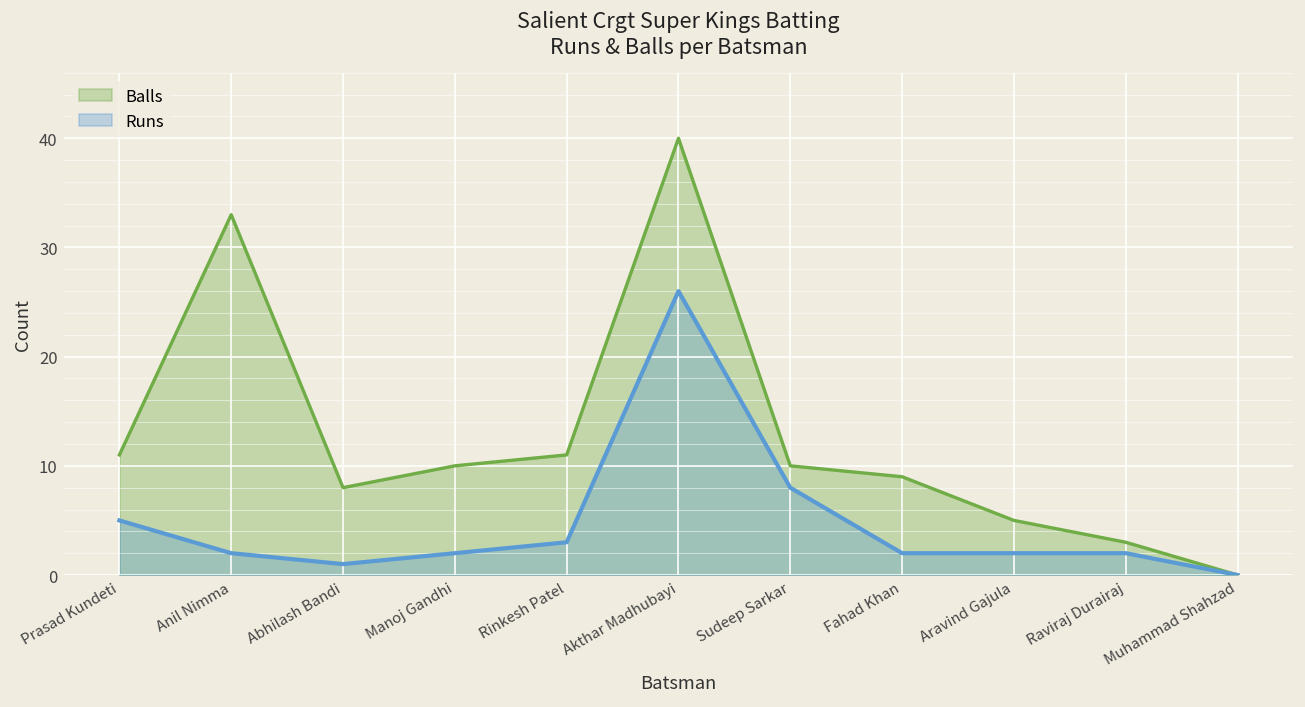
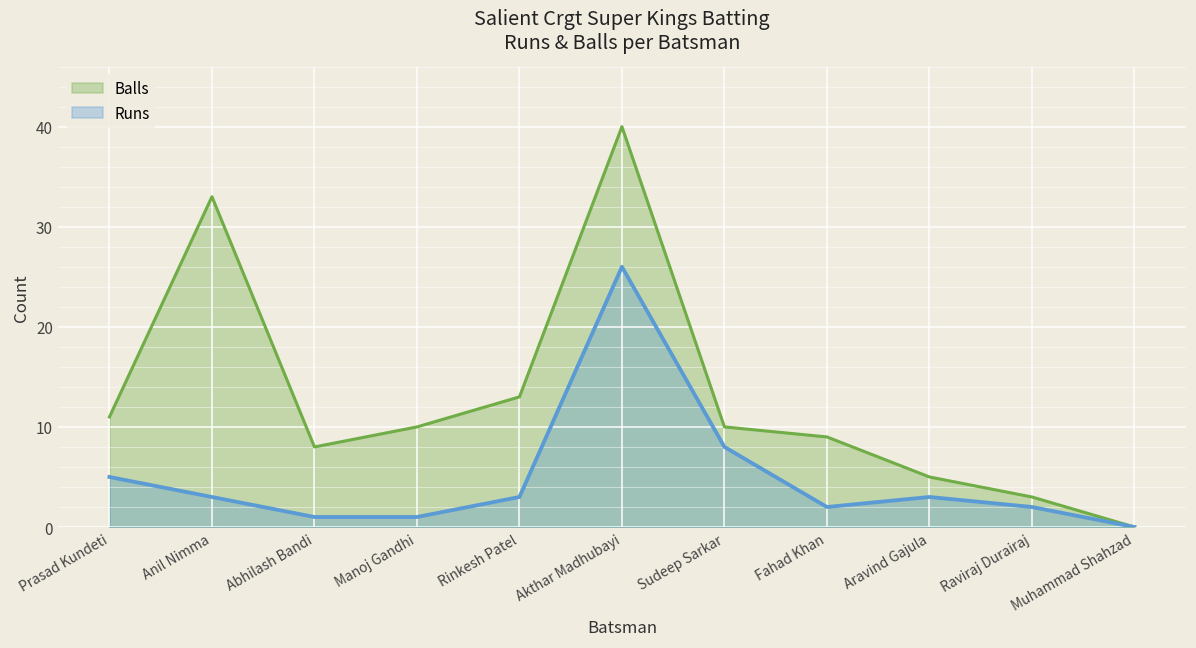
  {
    "Balls": {
      "Prasad Kundeti": 11,
      "Anil Nimma": 33,
      "Abhilash Bandi": 8,
      "Manoj Gandhi": 10,
-     "Rinkesh Patel": 11,
+     "Rinkesh Patel": 13,
      "Akthar Madhubayi": 40,
      "Sudeep Sarkar": 10,
      "Fahad Khan": 9,
      "Aravind Gajula": 5,
      "Raviraj Durairaj": 3
    },
    "Runs": {
      "Prasad Kundeti": 5,
-     "Anil Nimma": 2,
+     "Anil Nimma": 3,
      "Abhilash Bandi": 1,
-     "Manoj Gandhi": 2,
+     "Manoj Gandhi": 1,
      "Rinkesh Patel": 3,
      "Akthar Madhubayi": 26,
      "Sudeep Sarkar": 8,
      "Fahad Khan": 2,
-     "Aravind Gajula": 2,
+     "Aravind Gajula": 3,
      "Raviraj Durairaj": 2
    }
  }
